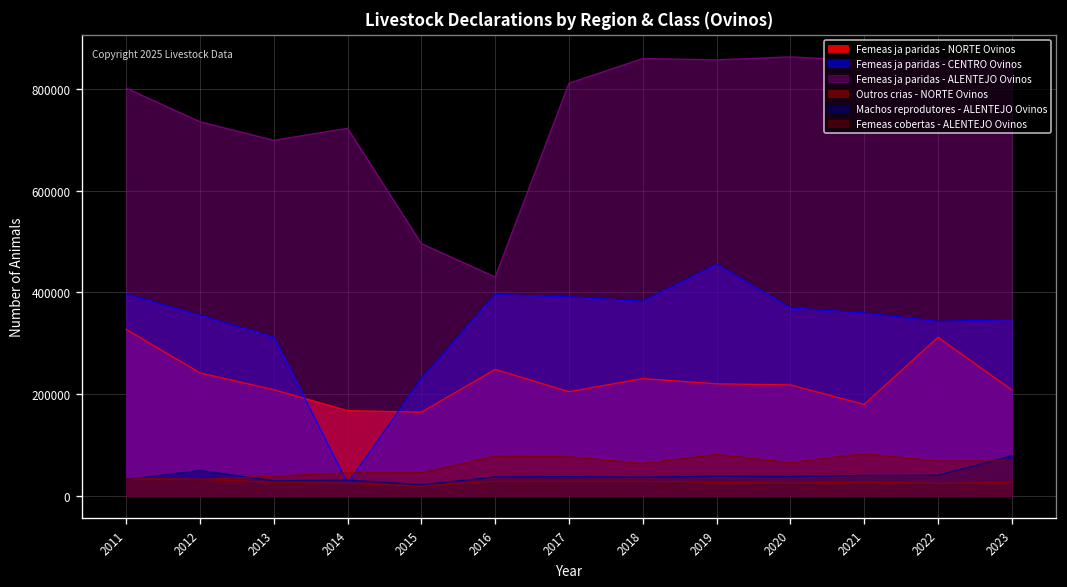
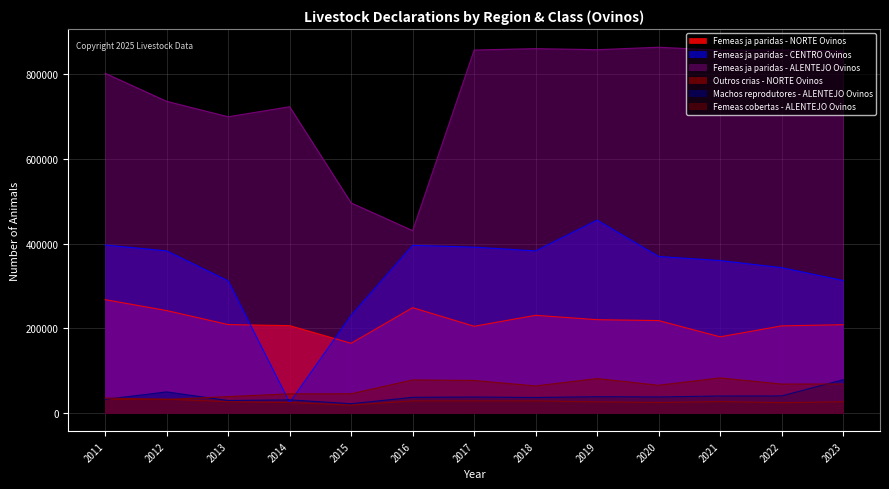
  {
    "Femeas ja paridas - NORTE Ovinos": {
-     "2011": 330000,
+     "2011": 270000,
      "2012": 240000,
      "2013": 210000,
-     "2014": 170000,
+     "2014": 210000,
      "2015": 160000,
      "2016": 250000,
      "2017": 200000,
      "2018": 230000,
      "2019": 220000,
      "2020": 220000,
      "2021": 180000,
-     "2022": 310000,
+     "2022": 210000,
      "2023": 210000
    },
    "Femeas ja paridas - CENTRO Ovinos": {
      "2011": 400000,
-     "2012": 350000,
+     "2012": 380000,
      "2013": 310000,
      "2015": 230000,
      "2016": 400000,
      "2017": 390000,
      "2018": 380000,
      "2019": 460000,
      "2020": 370000,
      "2021": 360000,
      "2022": 340000,
-     "2023": 350000
+     "2023": 310000
    },
    "Femeas ja paridas - ALENTEJO Ovinos": {
      "2012": 740000,
      "2013": 700000,
      "2014": 720000,
      "2015": 500000,
      "2016": 430000,
-     "2017": 810000,
+     "2017": 860000,
      "2018": 860000,
      "2019": 860000,
      "2020": 860000
    },
    "Machos reprodutores - ALENTEJO Ovinos": {
      "2012": 50000,
      "2014": 30000,
      "2016": 40000,
      "2017": 40000,
      "2018": 40000,
      "2019": 40000,
      "2020": 40000,
      "2021": 40000,
      "2022": 40000,
      "2023": 80000
    }
  }
